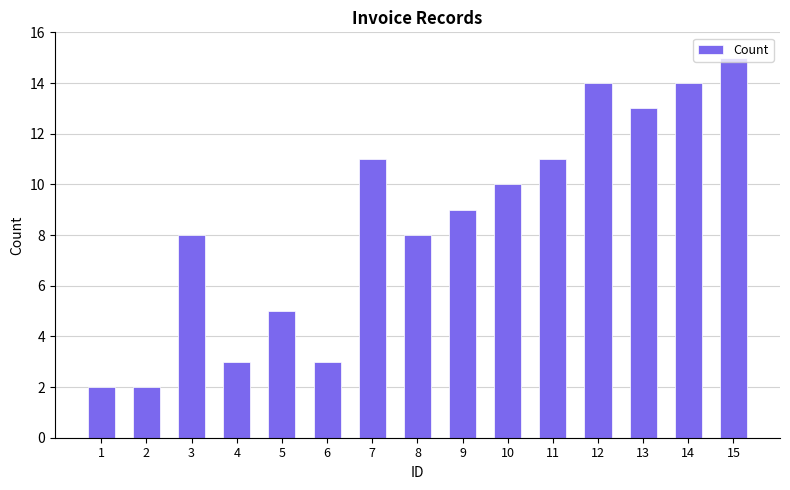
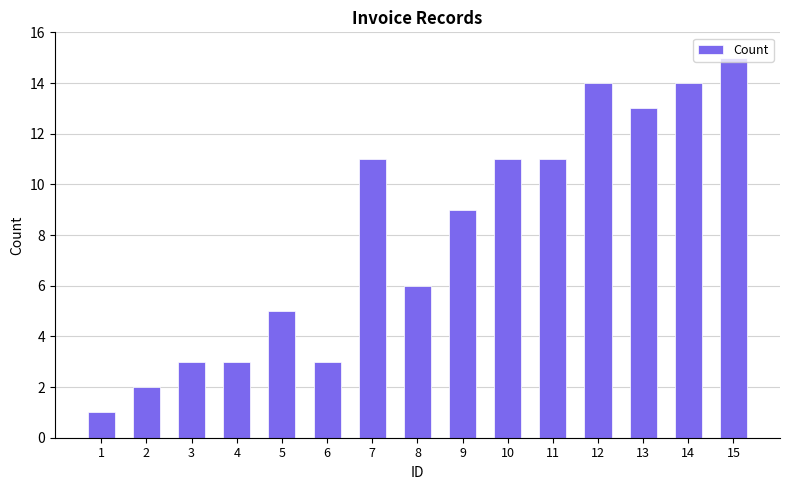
  {
-   "1": 2,
+   "1": 1,
    "2": 2,
-   "3": 8,
+   "3": 3,
    "4": 3,
    "5": 5,
    "6": 3,
    "7": 11,
-   "8": 8,
+   "8": 6,
    "9": 9,
-   "10": 10,
+   "10": 11,
    "11": 11,
    "12": 14,
    "13": 13,
    "14": 14
  }
